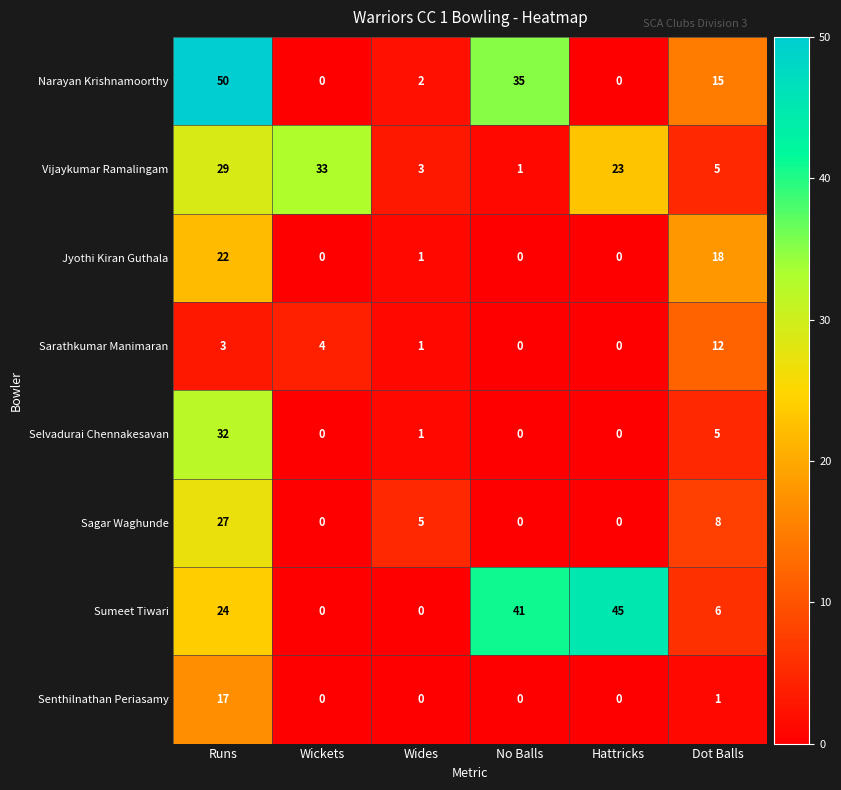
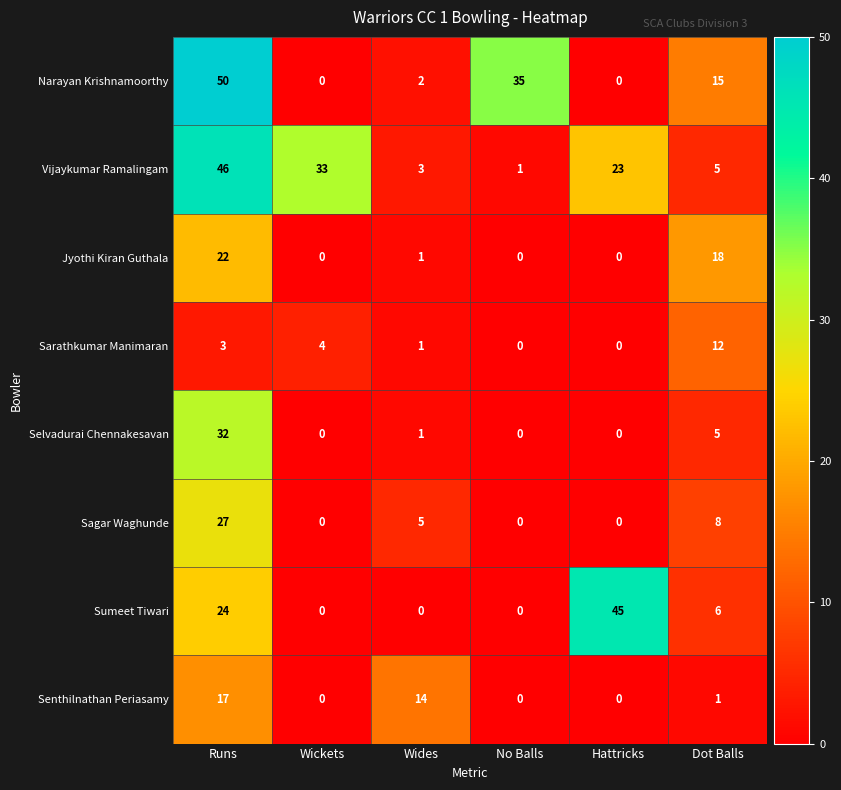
  {
    "Narayan Krishnamoorthy": {
      "Runs": 50,
      "Wickets": 0,
      "Wides": 2,
      "No Balls": 35,
      "Hattricks": 0,
      "Dot Balls": 15
    },
    "Vijaykumar Ramalingam": {
-     "Runs": 29,
+     "Runs": 46,
      "Wickets": 33,
      "Wides": 3,
      "No Balls": 1,
      "Hattricks": 23,
      "Dot Balls": 5
    },
    "Jyothi Kiran Guthala": {
      "Runs": 22,
      "Wickets": 0,
      "Wides": 1,
      "No Balls": 0,
      "Hattricks": 0,
      "Dot Balls": 18
    },
    "Sarathkumar Manimaran": {
      "Runs": 3,
      "Wickets": 4,
      "Wides": 1,
      "No Balls": 0,
      "Hattricks": 0,
      "Dot Balls": 12
    },
    "Selvadurai Chennakesavan": {
      "Runs": 32,
      "Wickets": 0,
      "Wides": 1,
      "No Balls": 0,
      "Hattricks": 0,
      "Dot Balls": 5
    },
    "Sagar Waghunde": {
      "Runs": 27,
      "Wickets": 0,
      "Wides": 5,
      "No Balls": 0,
      "Hattricks": 0,
      "Dot Balls": 8
    },
    "Sumeet Tiwari": {
      "Runs": 24,
      "Wickets": 0,
      "Wides": 0,
-     "No Balls": 41,
+     "No Balls": 0,
      "Hattricks": 45,
      "Dot Balls": 6
    },
    "Senthilnathan Periasamy": {
      "Runs": 17,
      "Wickets": 0,
-     "Wides": 0,
+     "Wides": 14,
      "No Balls": 0,
      "Hattricks": 0,
      "Dot Balls": 1
    }
  }
